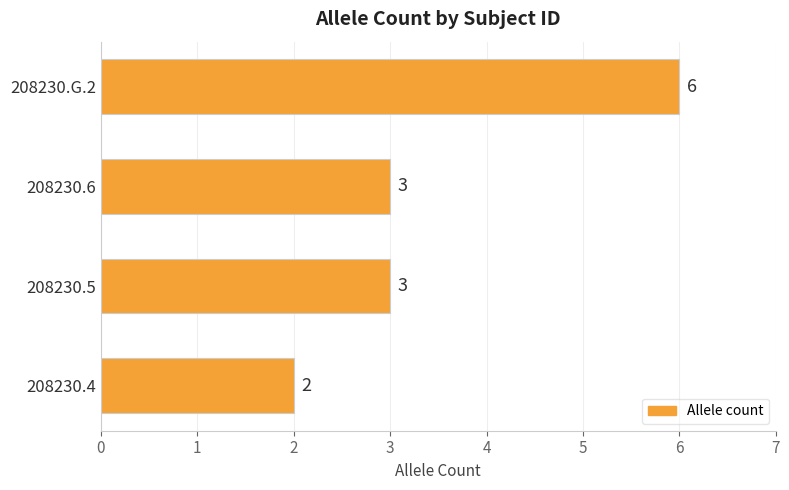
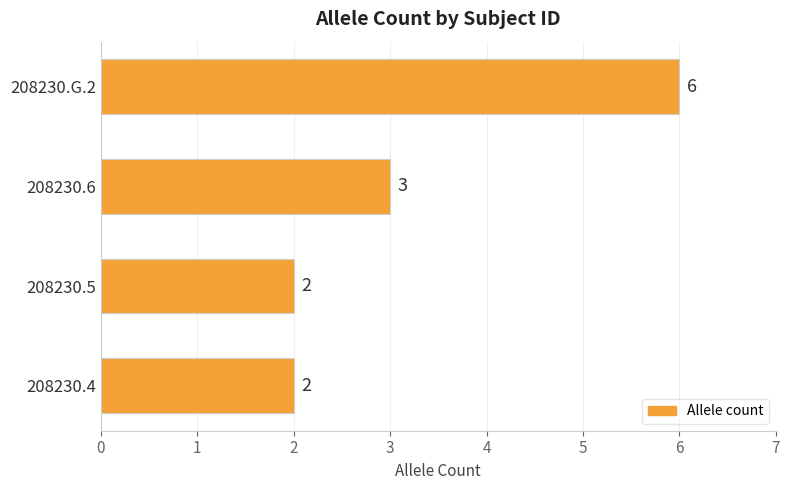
  {
    "208230.G.2": 6,
    "208230.6": 3,
-   "208230.5": 3,
+   "208230.5": 2,
    "208230.4": 2
  }
